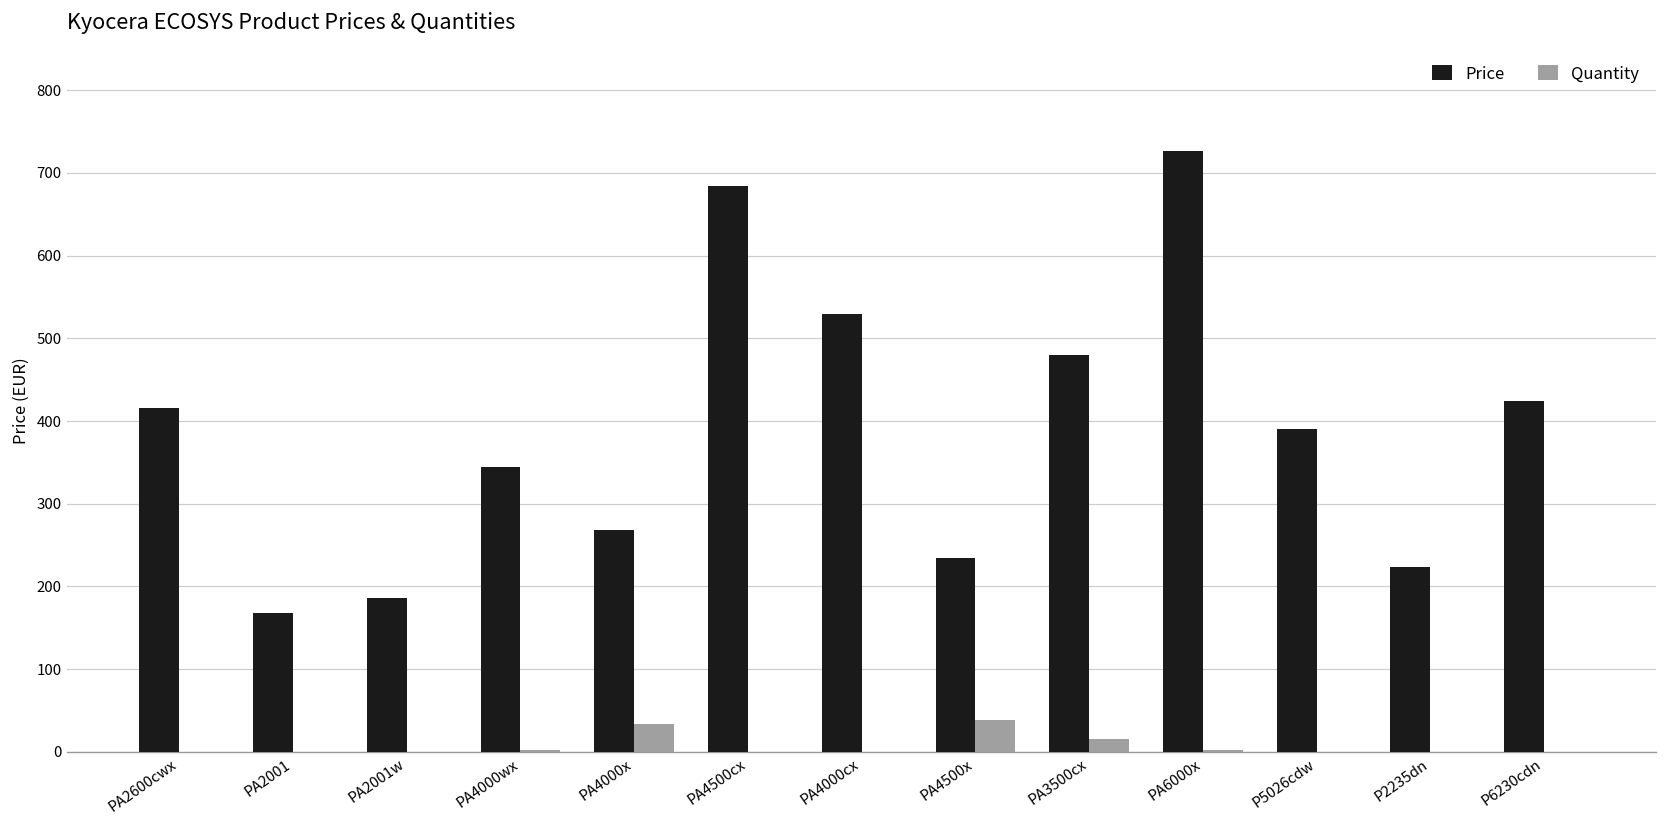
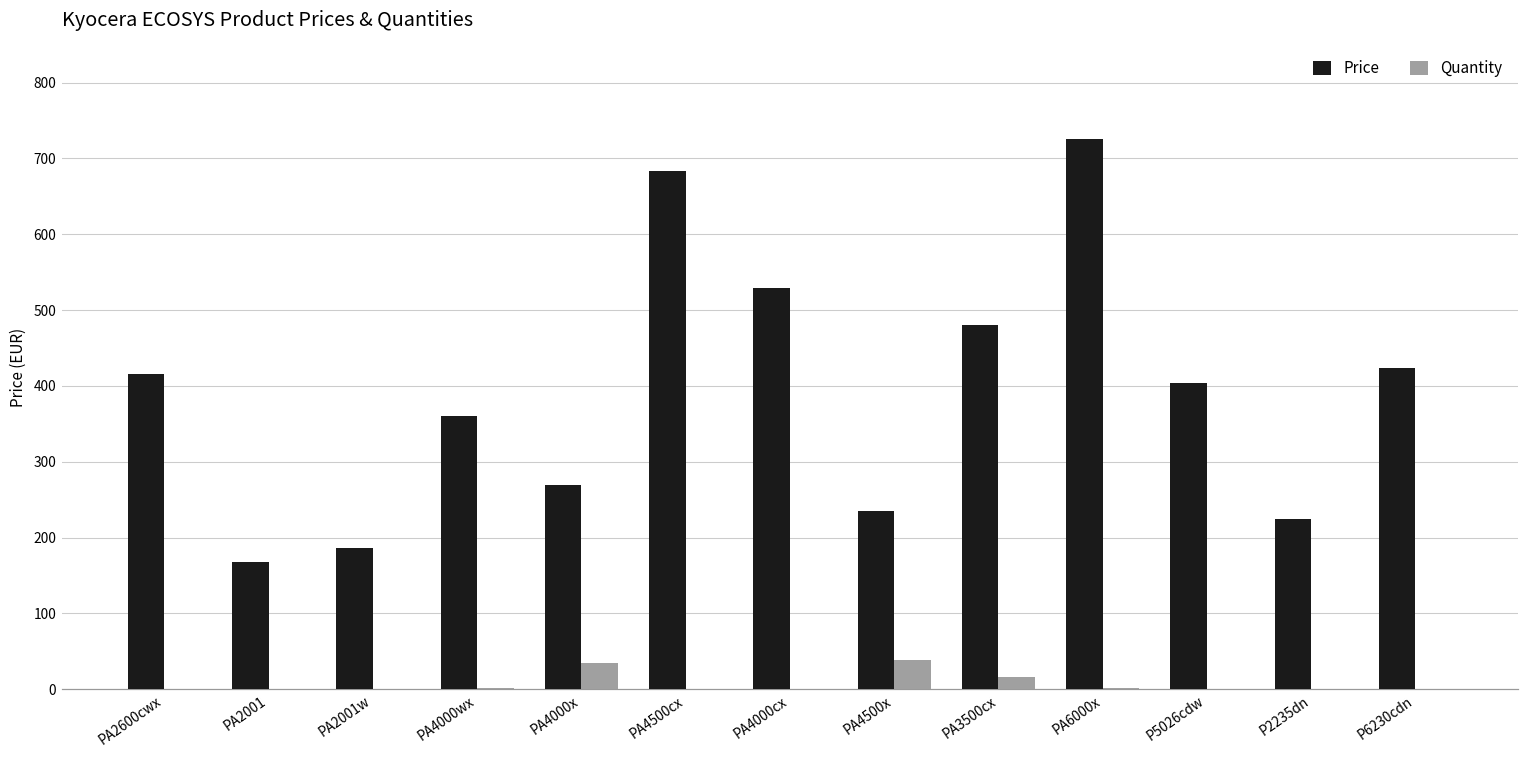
  {
    "Price": {
      "PA2600cwx": 420,
      "PA2001": 170,
      "PA2001w": 190,
-     "PA4000wx": 350,
+     "PA4000wx": 360,
      "PA4000x": 270,
      "PA4500cx": 680,
      "PA4000cx": 530,
      "PA4500x": 230,
      "PA3500cx": 480,
      "PA6000x": 730,
-     "P5026cdw": 390,
+     "P5026cdw": 400,
      "P2235dn": 220,
      "P6230cdn": 420
    },
    "Quantity": {
      "PA2600cwx": 0,
      "PA2001": 0,
      "PA2001w": 0,
      "PA4000x": 30,
      "PA4500cx": 0,
      "PA4000cx": 0,
      "PA4500x": 40,
      "PA3500cx": 20,
      "P5026cdw": 0,
      "P2235dn": 0,
      "P6230cdn": 0
    }
  }
